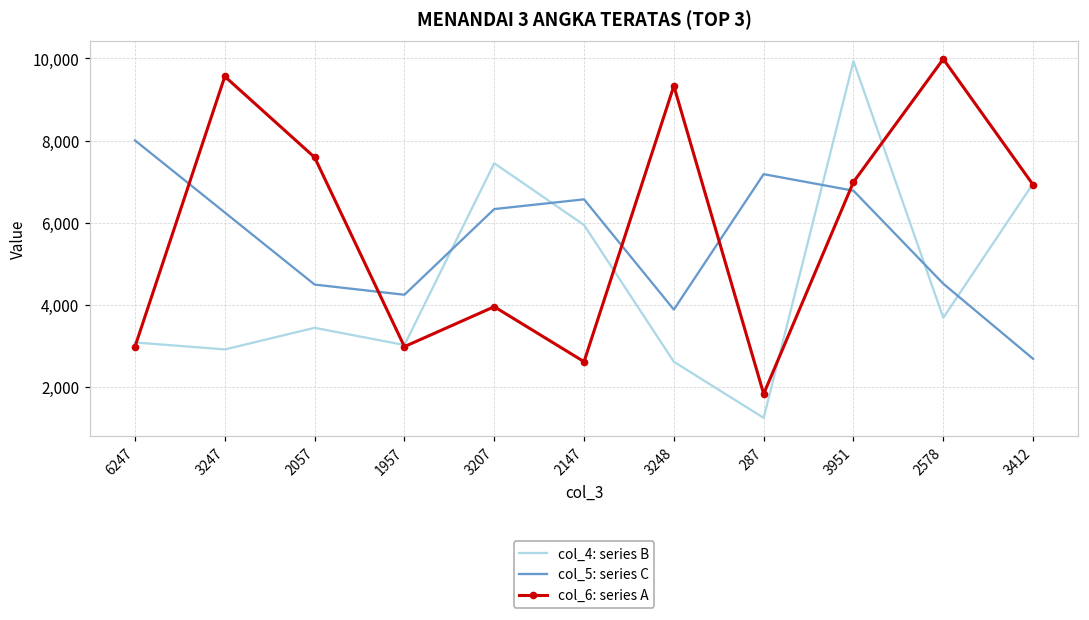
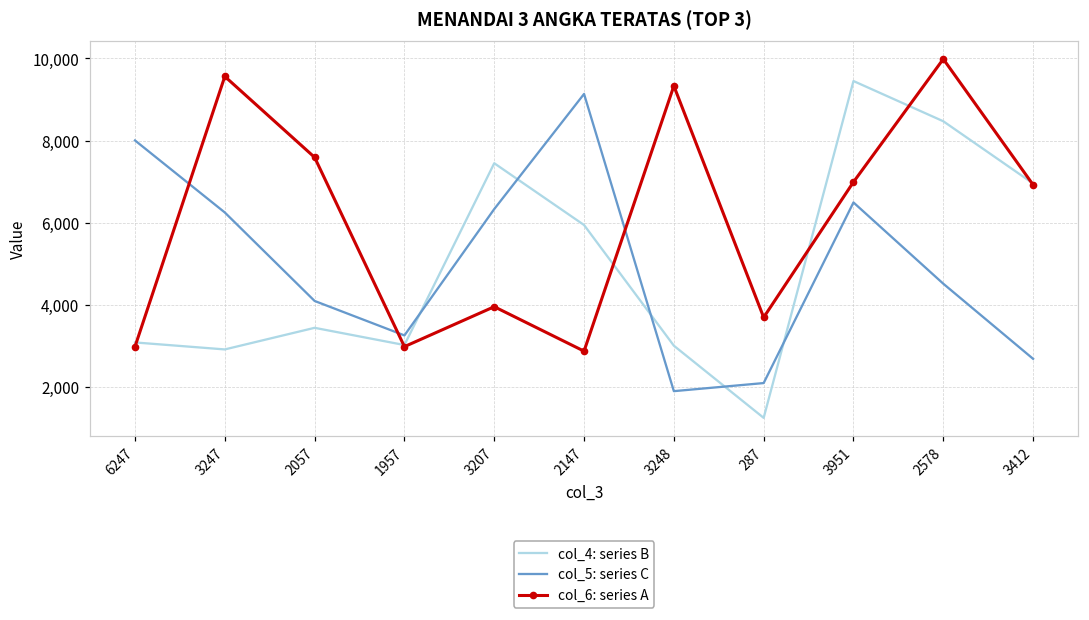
  {
    "col_4: series B": {
      "6247": "3,100",
      "3247": "2,900",
      "2057": "3,400",
      "3207": "7,500",
      "2147": "5,900",
-     "3248": "2,600",
+     "3248": "3,000",
      "287": "1,300",
-     "3951": "9,900",
-     "2578": "3,700"
+     "3951": "9,500",
+     "2578": "8,500"
    },
    "col_5: series C": {
      "6247": "8,000",
      "3247": "6,300",
-     "2057": "4,500",
-     "1957": "4,200",
+     "2057": "4,100",
+     "1957": "3,300",
      "3207": "6,300",
-     "2147": "6,600",
-     "3248": "3,900",
-     "287": "7,200",
-     "3951": "6,800",
+     "2147": "9,100",
+     "3248": "1,900",
+     "287": "2,100",
+     "3951": "6,500",
      "2578": "4,500",
      "3412": "2,700"
    },
    "col_6: series A": {
      "6247": "3,000",
      "3247": "9,600",
      "2057": "7,600",
      "3207": "4,000",
-     "2147": "2,600",
+     "2147": "2,900",
      "3248": "9,300",
-     "287": "1,800",
+     "287": "3,700",
      "3951": "7,000",
      "2578": "10,000"
    }
  }
